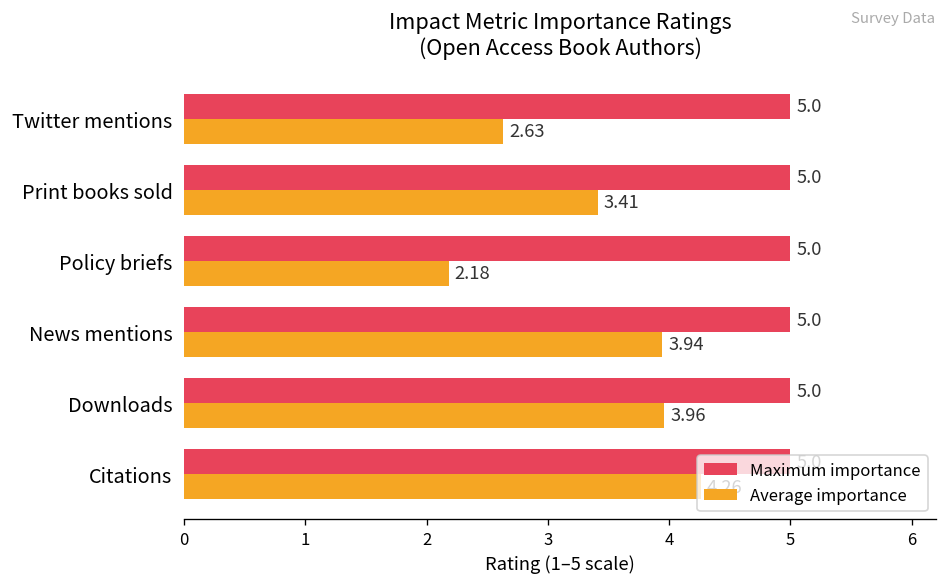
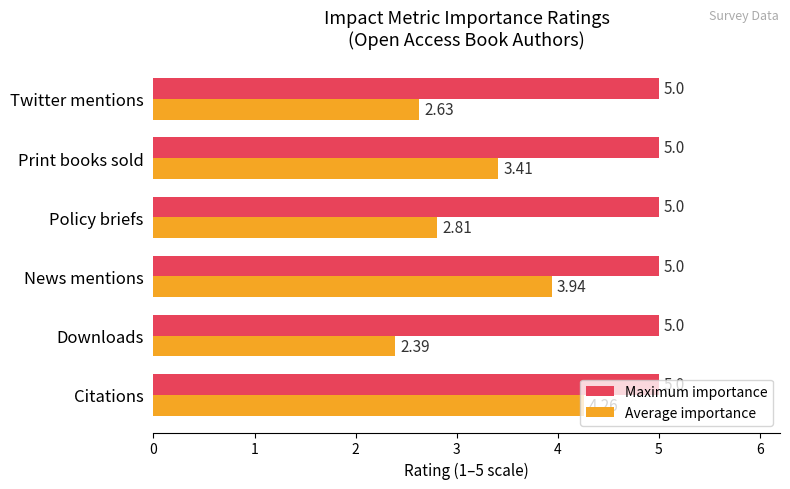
  {
    "Maximum importance": {
      "Twitter mentions": 5.0,
      "Print books sold": 5.0,
      "Policy briefs": 5.0,
      "News mentions": 5.0,
      "Downloads": 5.0
    },
    "Average importance": {
      "Twitter mentions": 2.63,
      "Print books sold": 3.41,
-     "Policy briefs": 2.18,
+     "Policy briefs": 2.81,
      "News mentions": 3.94,
-     "Downloads": 3.96
+     "Downloads": 2.39
    }
  }
